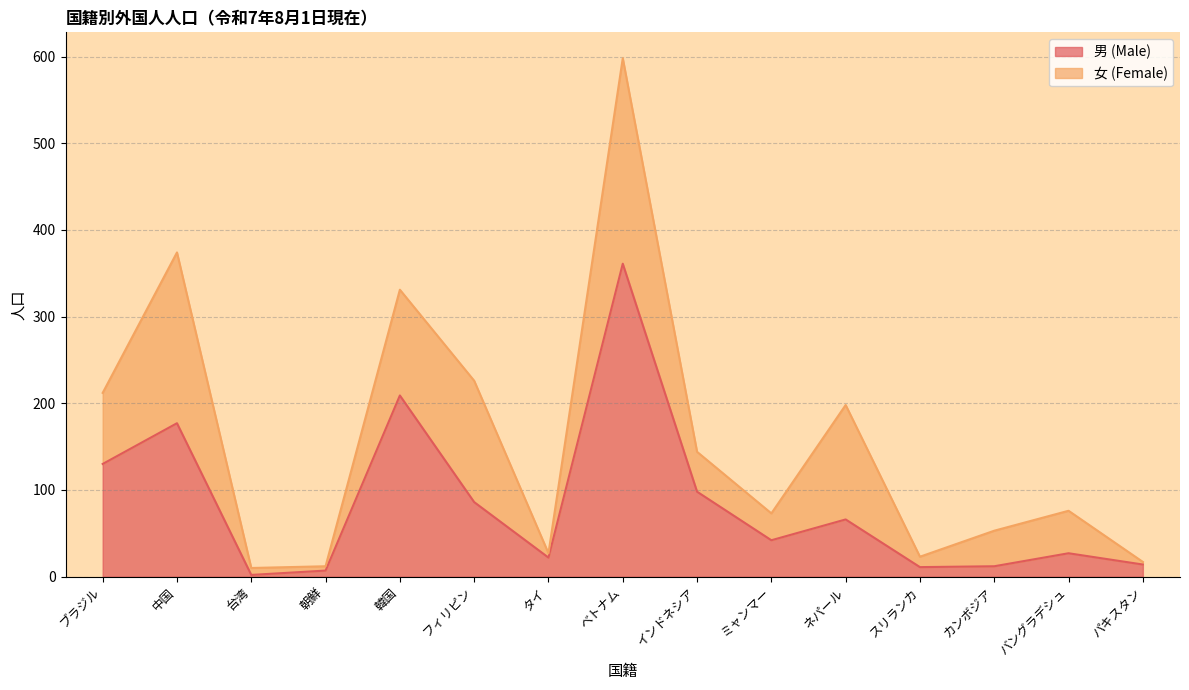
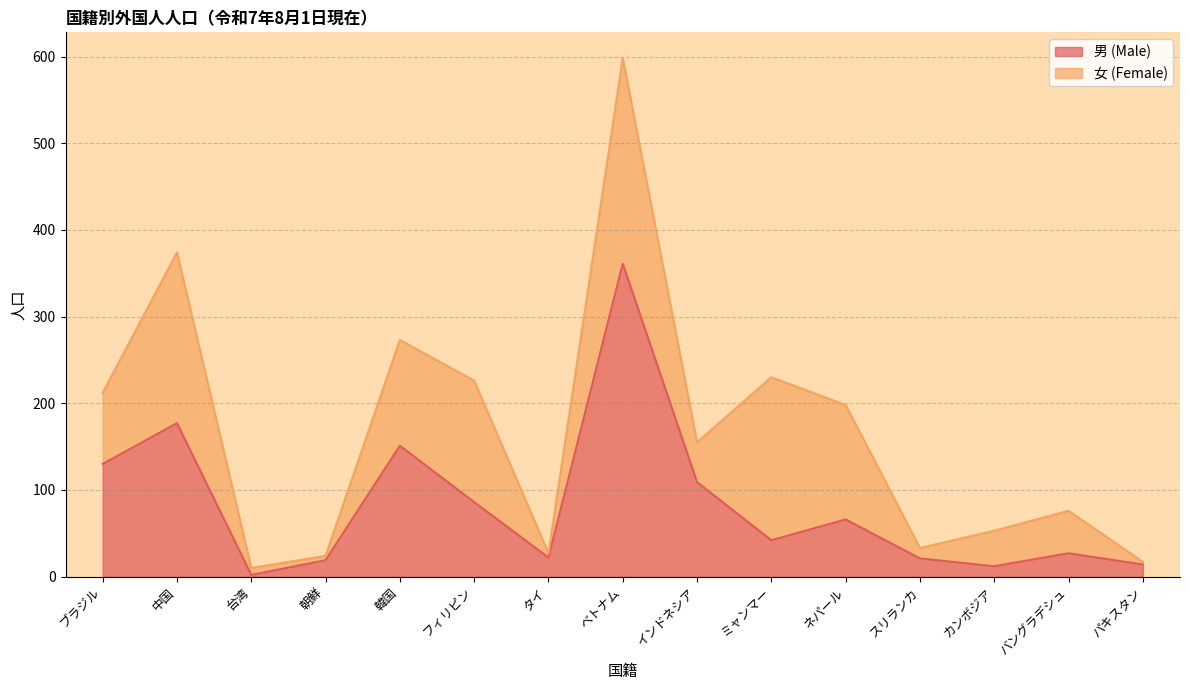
  {
    "男 (Male)": {
      "ブラジル": 130,
      "中国": 180,
      "台湾": 0,
-     "朝鮮": 10,
-     "韓国": 210,
+     "朝鮮": 20,
+     "韓国": 150,
      "フィリピン": 90,
      "タイ": 20,
      "ベトナム": 360,
-     "インドネシア": 100,
+     "インドネシア": 110,
      "ミャンマー": 40,
      "ネパール": 70,
-     "スリランカ": 10,
+     "スリランカ": 20,
      "カンボジア": 10,
      "バングラデシュ": 30,
      "パキスタン": 10
    },
    "女 (Female)": {
      "ブラジル": 80,
      "中国": 200,
      "台湾": 10,
      "朝鮮": 10,
      "韓国": 120,
      "フィリピン": 140,
      "タイ": 10,
      "ベトナム": 240,
      "インドネシア": 50,
-     "ミャンマー": 30,
+     "ミャンマー": 190,
      "ネパール": 130,
      "スリランカ": 10,
      "カンボジア": 40,
      "バングラデシュ": 50,
      "パキスタン": 0
    }
  }
